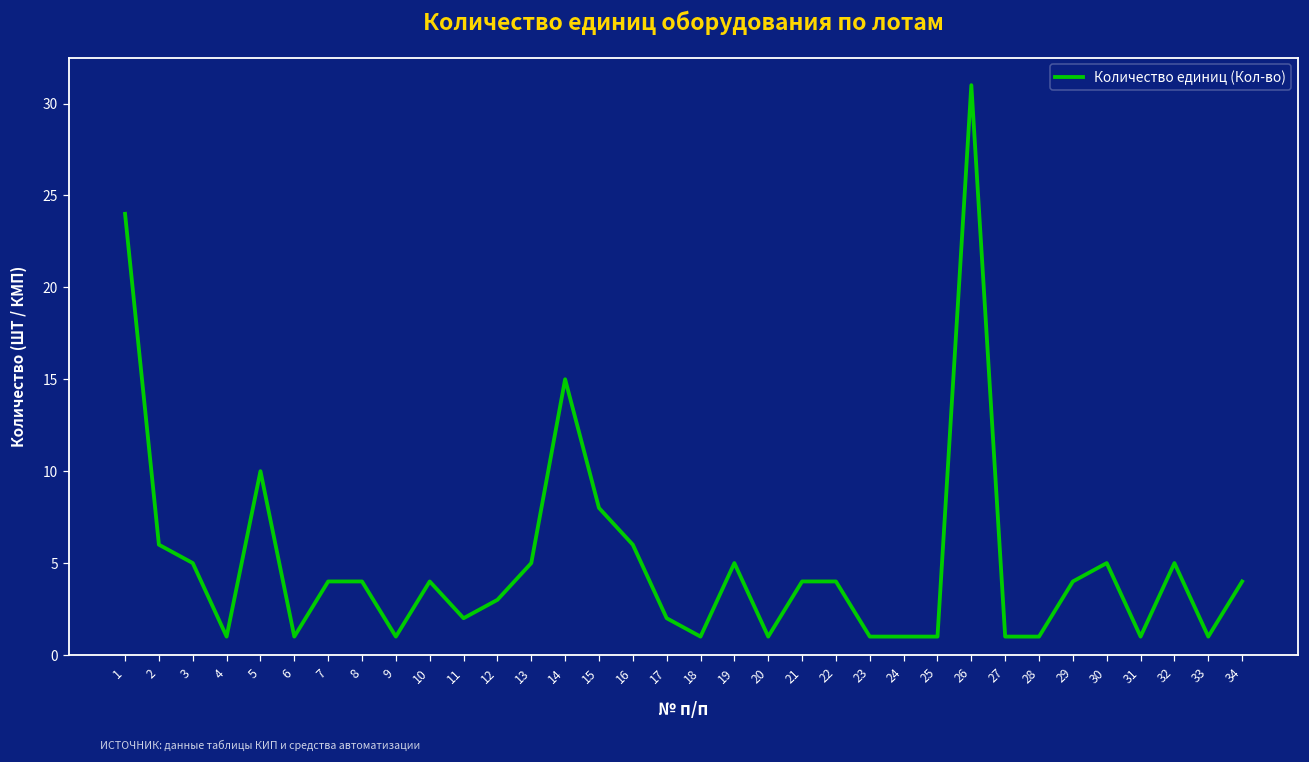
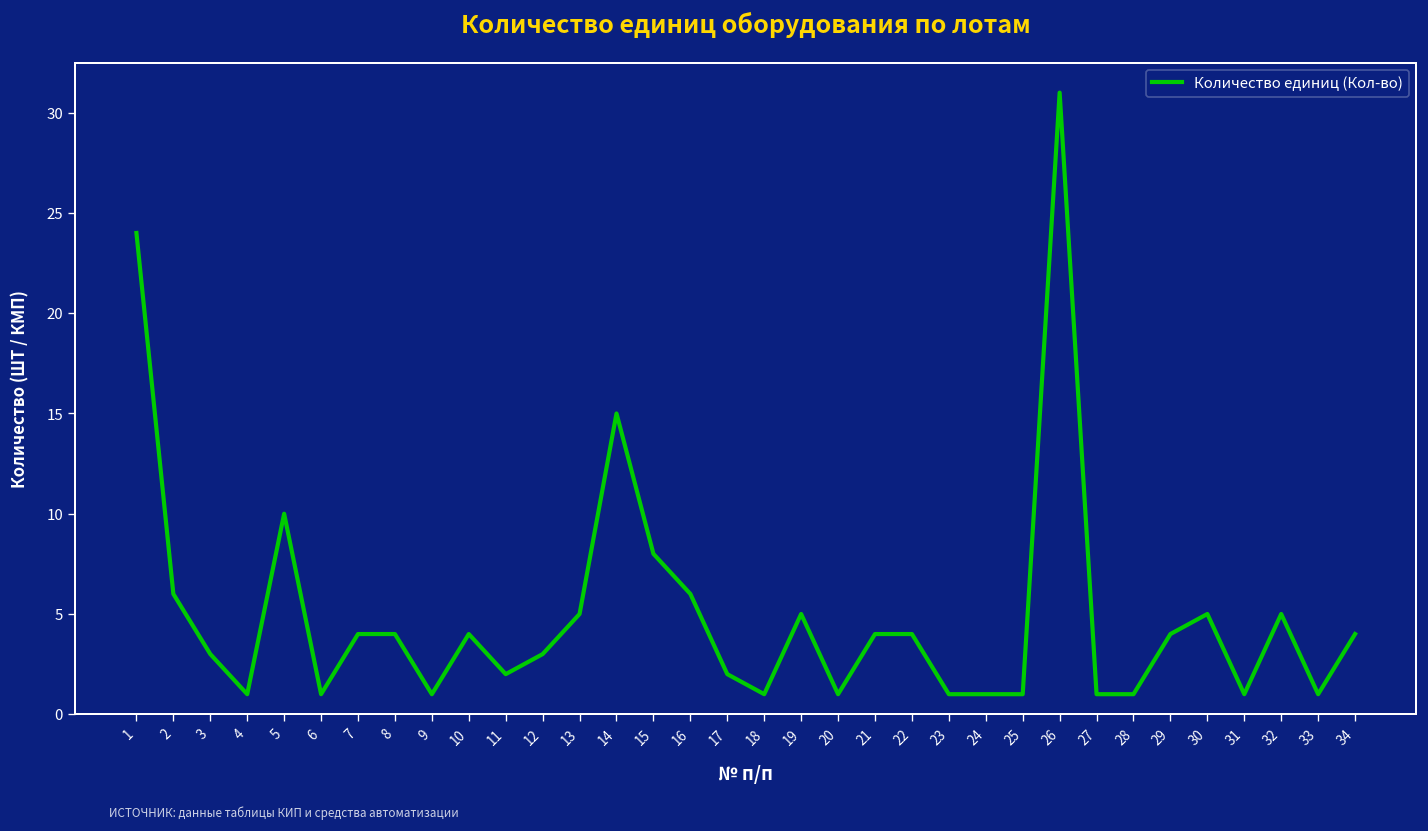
  {
    "1": 24,
    "2": 6,
-   "3": 5,
+   "3": 3,
    "4": 1,
    "5": 10,
    "6": 1,
    "7": 4,
    "8": 4,
    "9": 1,
    "10": 4,
    "11": 2,
    "12": 3,
    "13": 5,
    "14": 15,
    "15": 8,
    "16": 6,
    "17": 2,
    "18": 1,
    "19": 5,
    "20": 1,
    "21": 4,
    "22": 4,
    "23": 1,
    "24": 1,
    "25": 1,
    "26": 31,
    "27": 1,
    "28": 1,
    "29": 4,
    "30": 5,
    "31": 1,
    "32": 5,
    "33": 1,
    "34": 4
  }
